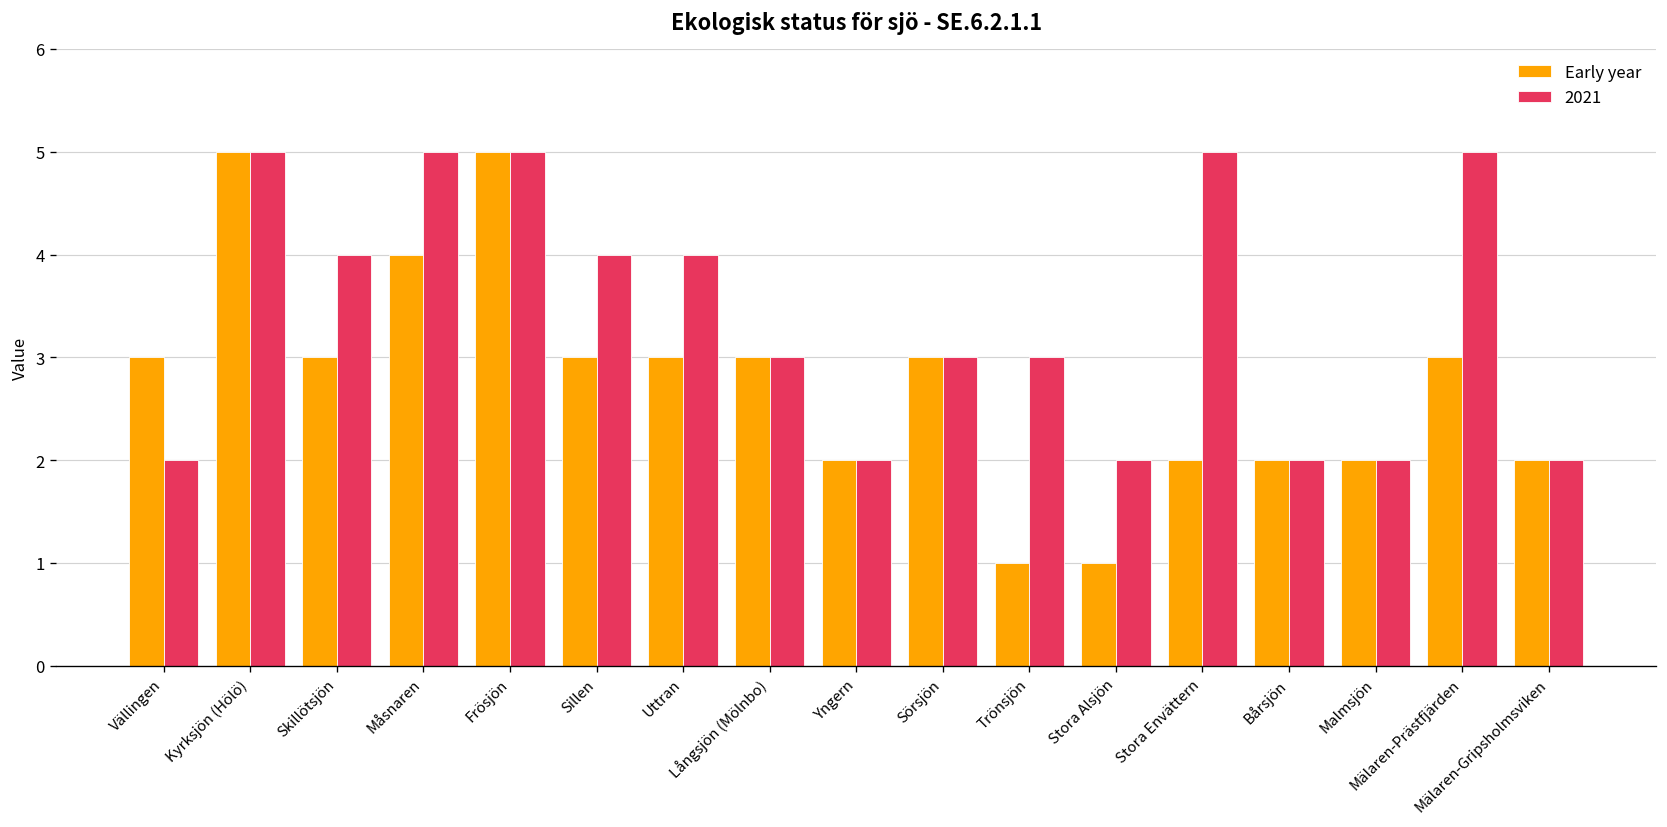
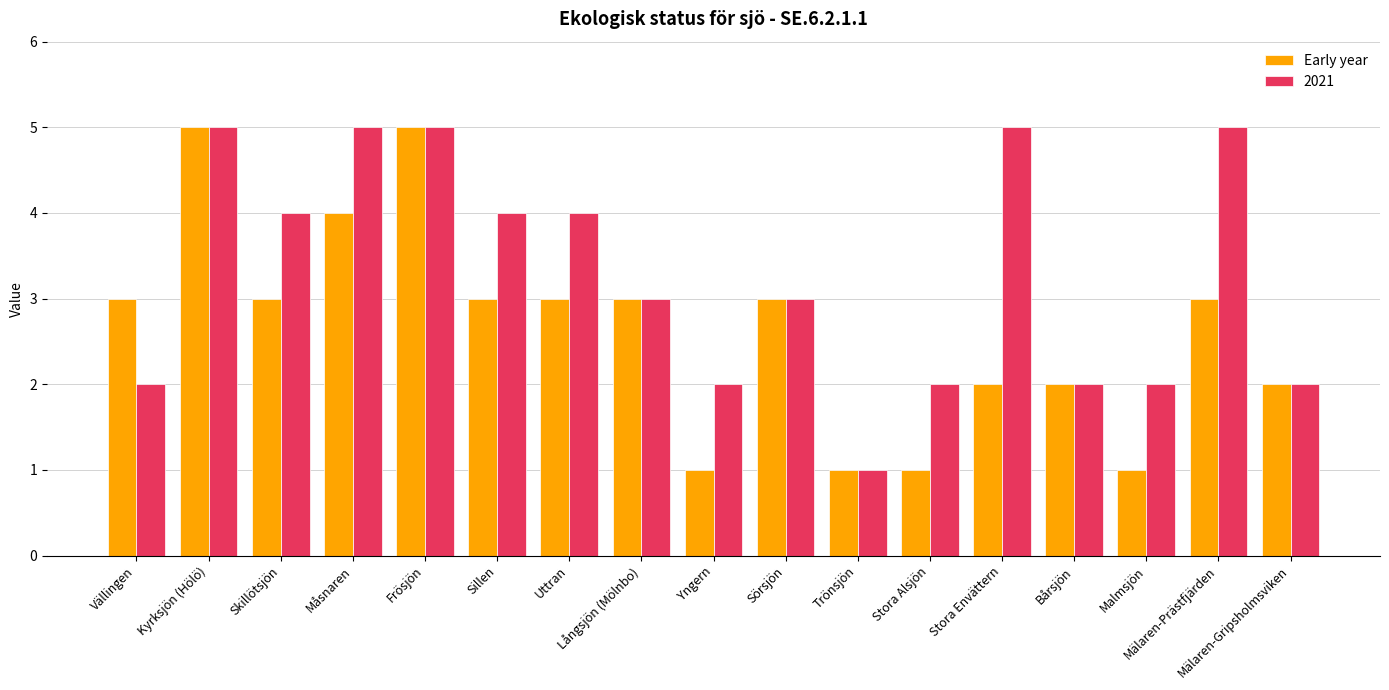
  {
    "Early year": {
      "Vällingen": 3,
      "Kyrksjön (Hölö)": 5,
      "Skillötsjön": 3,
      "Måsnaren": 4,
      "Frösjön": 5,
      "Sillen": 3,
      "Uttran": 3,
      "Långsjön (Mölnbo)": 3,
-     "Yngern": 2,
+     "Yngern": 1,
      "Sörsjön": 3,
      "Trönsjön": 1,
      "Stora Alsjön": 1,
      "Stora Envättern": 2,
      "Bårsjön": 2,
-     "Malmsjön": 2,
+     "Malmsjön": 1,
      "Mälaren-Prästfjärden": 3,
      "Mälaren-Gripsholmsviken": 2
    },
    "2021": {
      "Vällingen": 2,
      "Kyrksjön (Hölö)": 5,
      "Skillötsjön": 4,
      "Måsnaren": 5,
      "Frösjön": 5,
      "Sillen": 4,
      "Uttran": 4,
      "Långsjön (Mölnbo)": 3,
      "Yngern": 2,
      "Sörsjön": 3,
-     "Trönsjön": 3,
+     "Trönsjön": 1,
      "Stora Alsjön": 2,
      "Stora Envättern": 5,
      "Bårsjön": 2,
      "Malmsjön": 2,
      "Mälaren-Prästfjärden": 5,
      "Mälaren-Gripsholmsviken": 2
    }
  }
